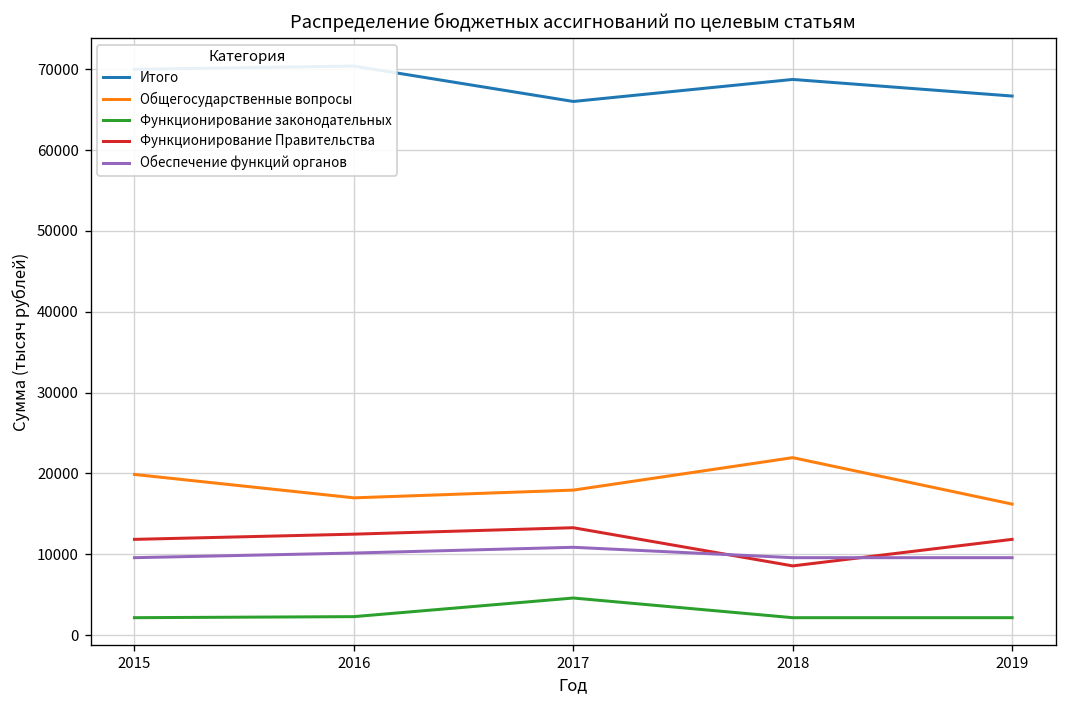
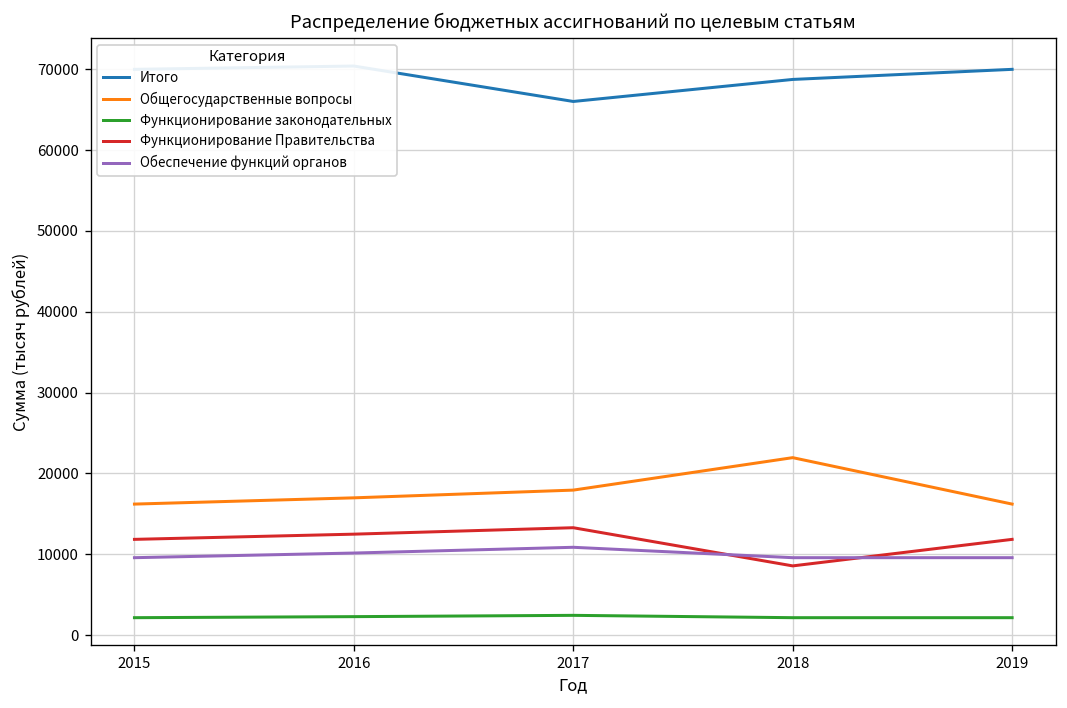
  {
    "Итого": {
      "2017": 66000,
      "2018": 69000,
-     "2019": 67000
+     "2019": 70000
    },
    "Общегосударственные вопросы": {
-     "2015": 20000,
+     "2015": 16000,
      "2016": 17000,
      "2017": 18000,
      "2018": 22000,
      "2019": 16000
    },
    "Функционирование законодательных": {
      "2015": 2000,
      "2016": 2000,
-     "2017": 5000,
+     "2017": 2000,
      "2018": 2000,
      "2019": 2000
    },
    "Функционирование Правительства": {
      "2015": 12000,
      "2016": 12000,
      "2017": 13000,
      "2018": 9000,
      "2019": 12000
    },
    "Обеспечение функций органов": {
      "2015": 10000,
      "2016": 10000,
      "2017": 11000,
      "2018": 10000,
      "2019": 10000
    }
  }
